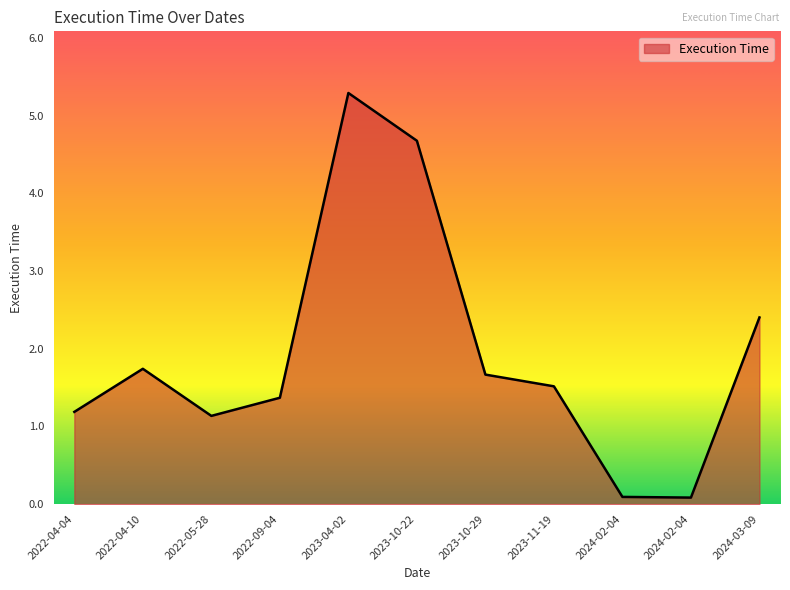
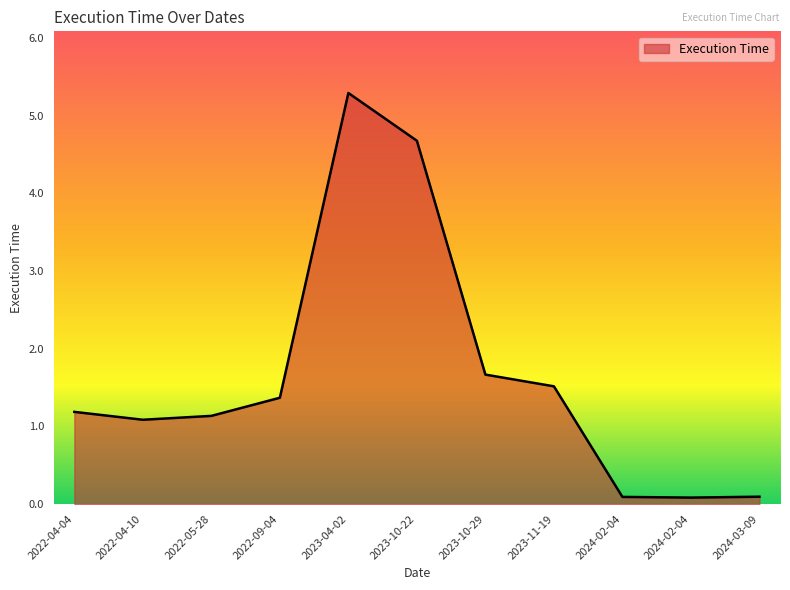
  {
    "2022-04-04": 1.2,
-   "2022-04-10": 1.7,
+   "2022-04-10": 1.1,
    "2022-05-28": 1.1,
    "2022-09-04": 1.4,
    "2023-04-02": 5.3,
    "2023-10-22": 4.7,
    "2023-10-29": 1.7,
    "2023-11-19": 1.5,
-   "2024-03-09": 2.4
+   "2024-03-09": 0.1
  }
